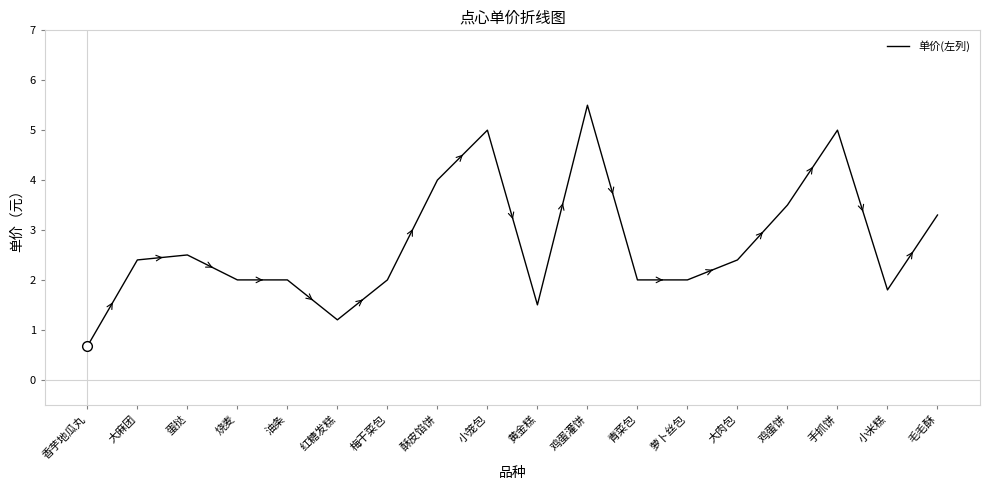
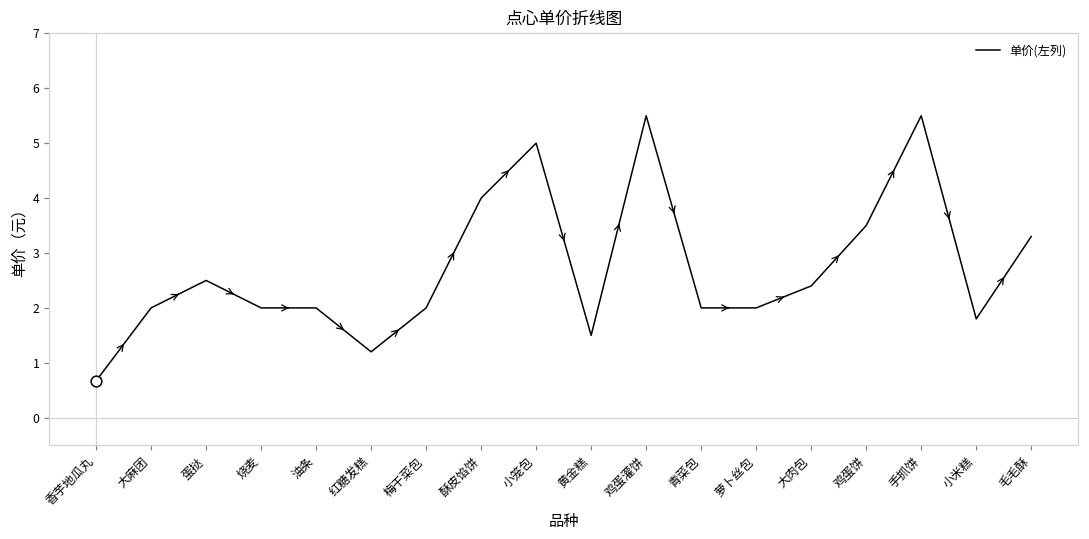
  {
    "单价(左列)": {
-     "大麻团": 2.4,
+     "大麻团": 2.0,
      "蛋挞": 2.5,
      "烧麦": 2.0,
      "油条": 2.0,
      "红糖发糕": 1.2,
      "梅干菜包": 2.0,
      "酥皮馅饼": 4.0,
      "小笼包": 5.0,
      "黄金糕": 1.5,
      "鸡蛋灌饼": 5.5,
      "青菜包": 2.0,
      "萝卜丝包": 2.0,
      "大肉包": 2.4,
      "鸡蛋饼": 3.5,
-     "手抓饼": 5.0,
+     "手抓饼": 5.5,
      "小米糕": 1.8,
      "毛毛酥": 3.3
    }
  }
